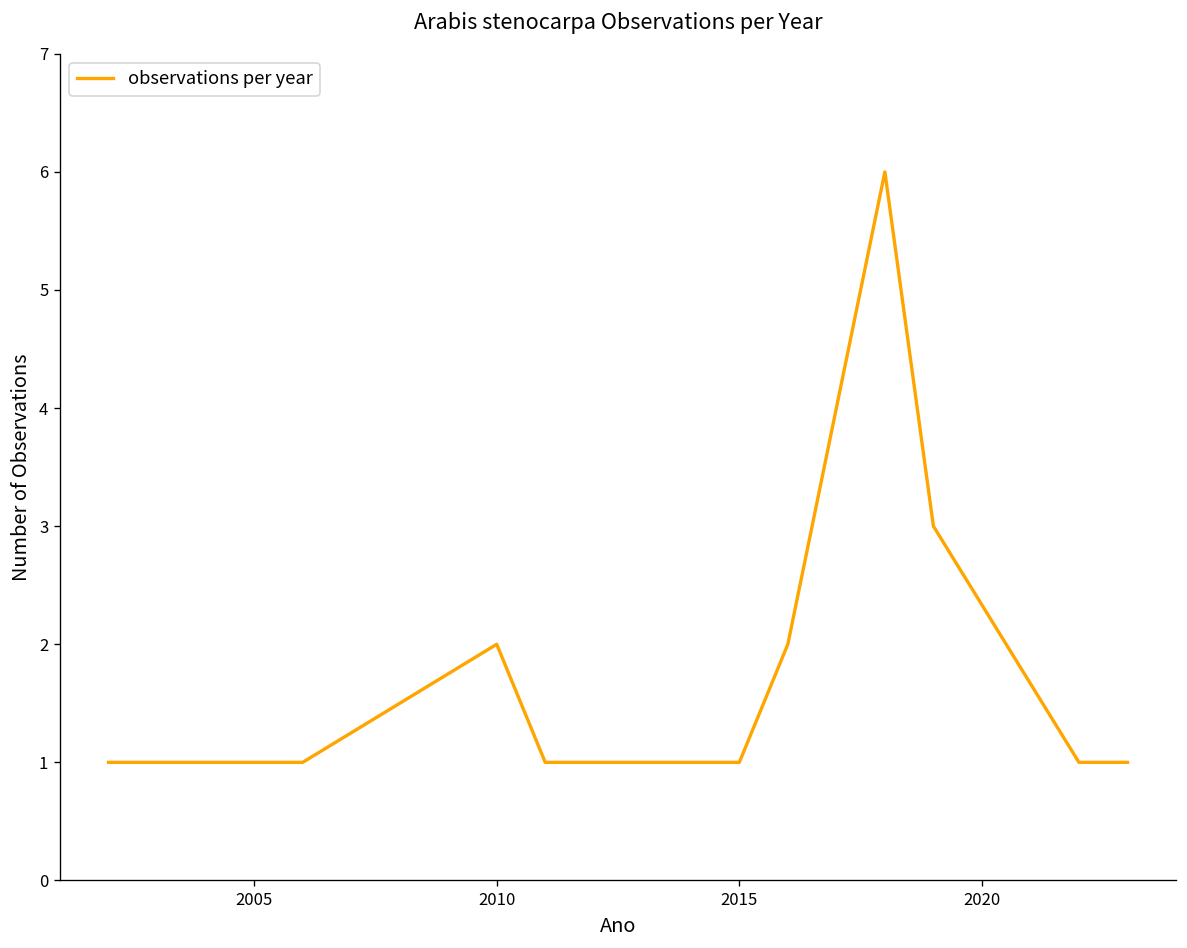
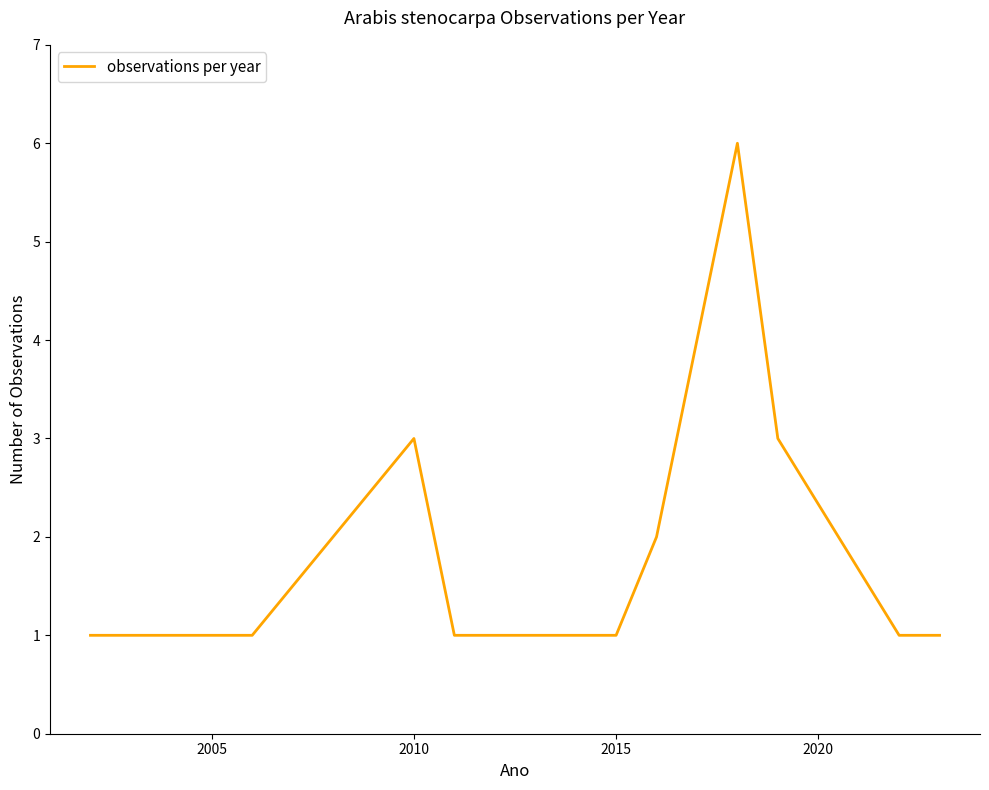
  {
-   "2010": 2,
+   "2010": 3,
    "2015": 1
  }
